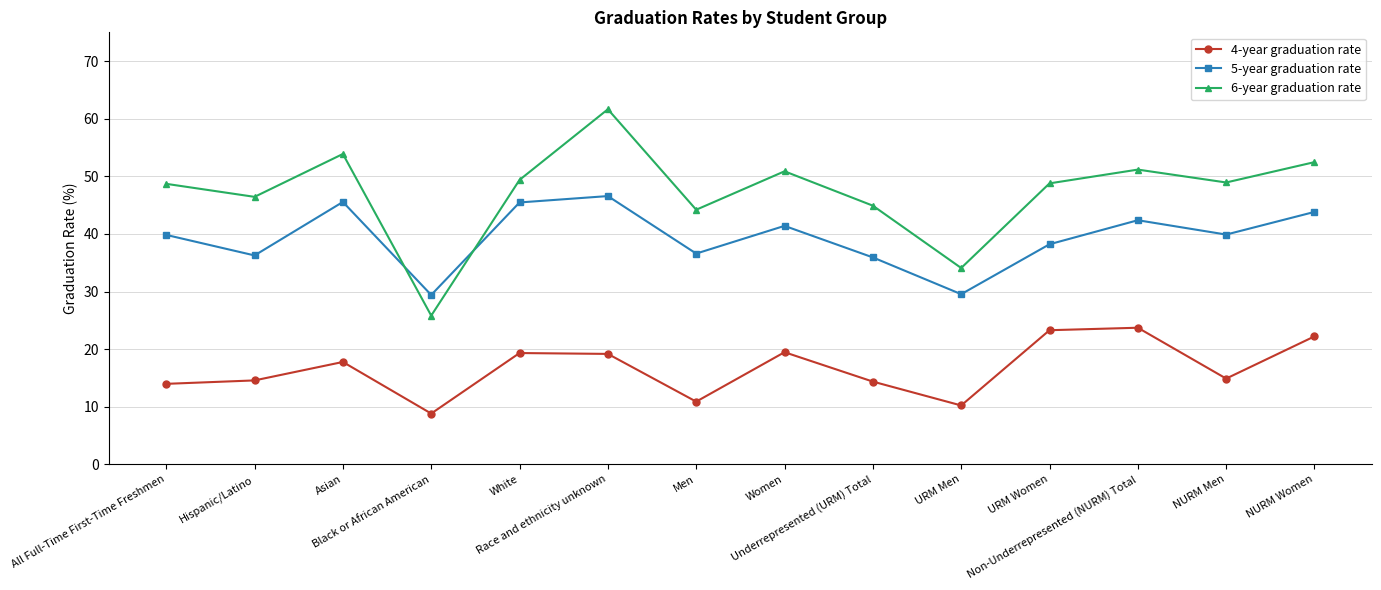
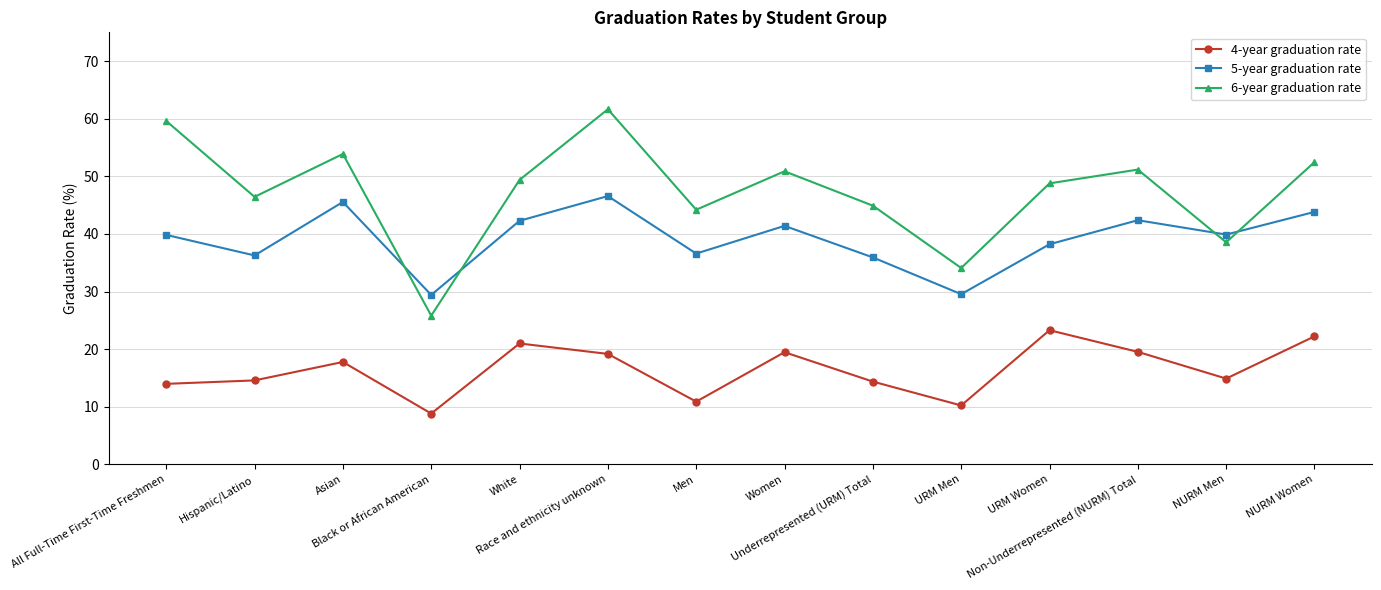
  {
    "4-year graduation rate": {
      "All Full-Time First-Time Freshmen": 14,
      "Hispanic/Latino": 15,
      "Asian": 18,
      "Black or African American": 9,
-     "White": 19,
+     "White": 21,
      "Race and ethnicity unknown": 19,
      "Men": 11,
      "Women": 19,
      "Underrepresented (URM) Total": 14,
      "URM Men": 10,
      "URM Women": 23,
-     "Non-Underrepresented (NURM) Total": 24,
+     "Non-Underrepresented (NURM) Total": 20,
      "NURM Men": 15,
      "NURM Women": 22
    },
    "5-year graduation rate": {
      "All Full-Time First-Time Freshmen": 40,
      "Hispanic/Latino": 36,
      "Asian": 46,
      "Black or African American": 29,
-     "White": 45,
+     "White": 42,
      "Race and ethnicity unknown": 47,
      "Men": 37,
      "Women": 41,
      "Underrepresented (URM) Total": 36,
      "URM Men": 30,
      "URM Women": 38,
      "Non-Underrepresented (NURM) Total": 42,
      "NURM Men": 40,
      "NURM Women": 44
    },
    "6-year graduation rate": {
-     "All Full-Time First-Time Freshmen": 49,
+     "All Full-Time First-Time Freshmen": 60,
      "Hispanic/Latino": 46,
      "Asian": 54,
      "Black or African American": 26,
      "White": 49,
      "Race and ethnicity unknown": 62,
      "Men": 44,
      "Women": 51,
      "Underrepresented (URM) Total": 45,
      "URM Men": 34,
      "URM Women": 49,
      "Non-Underrepresented (NURM) Total": 51,
-     "NURM Men": 49,
+     "NURM Men": 39,
      "NURM Women": 52
    }
  }
